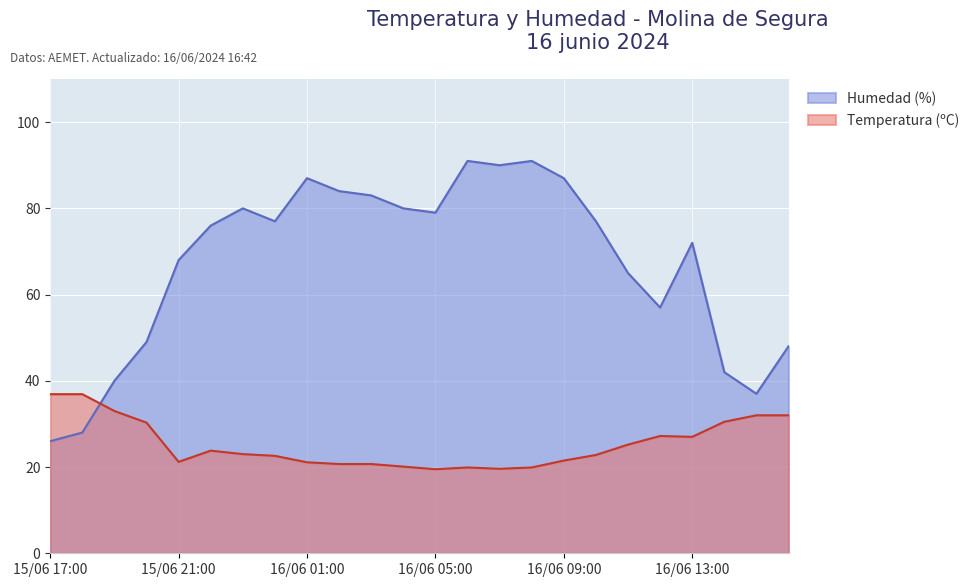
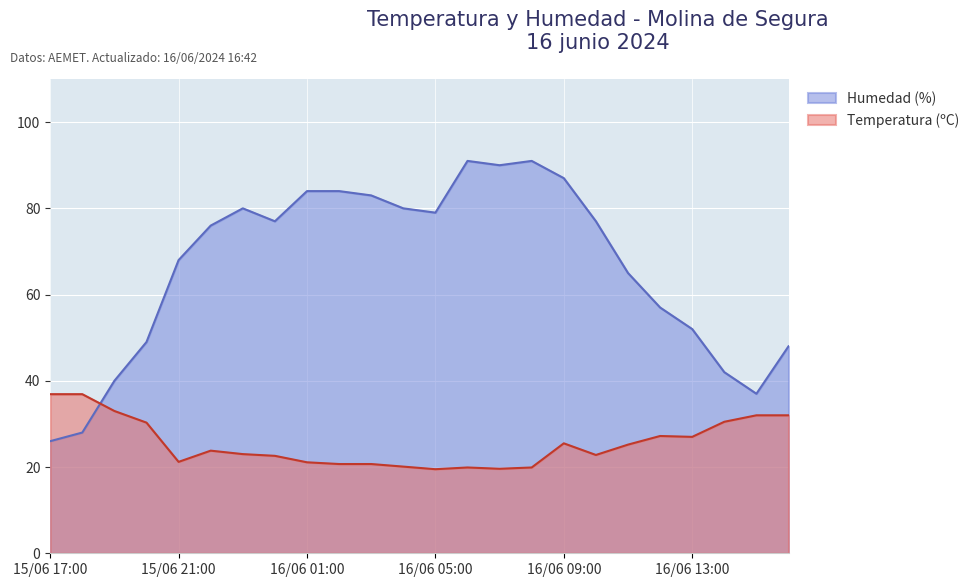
  {
    "Humedad (%)": {
      "15/06 17:00": 26,
      "15/06 21:00": 68,
-     "16/06 01:00": 87,
+     "16/06 01:00": 84,
      "16/06 05:00": 79,
      "16/06 09:00": 87,
-     "16/06 13:00": 72
+     "16/06 13:00": 52
    },
    "Temperatura (ºC)": {
      "15/06 17:00": 37,
      "15/06 21:00": 21,
      "16/06 01:00": 21,
      "16/06 05:00": 20,
-     "16/06 09:00": 22,
+     "16/06 09:00": 26,
      "16/06 13:00": 27
    }
  }
